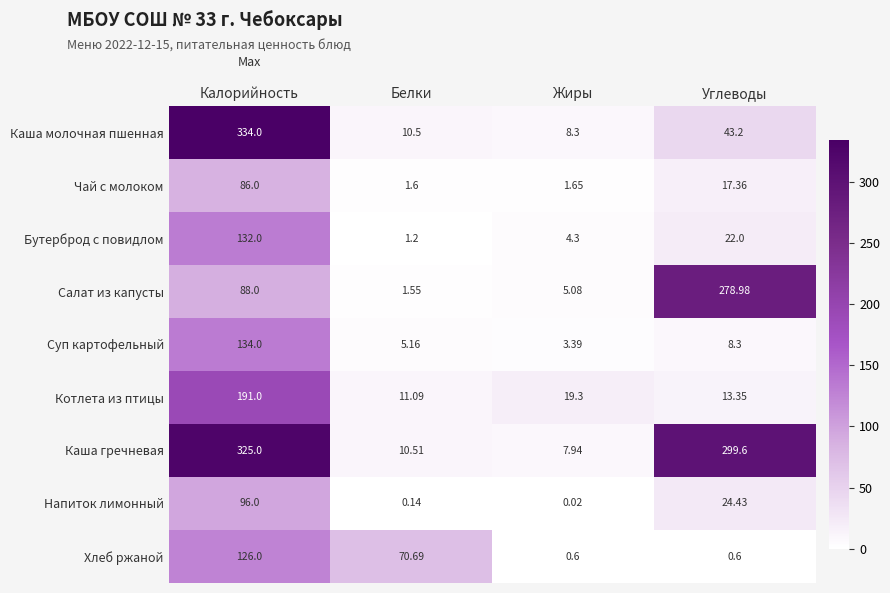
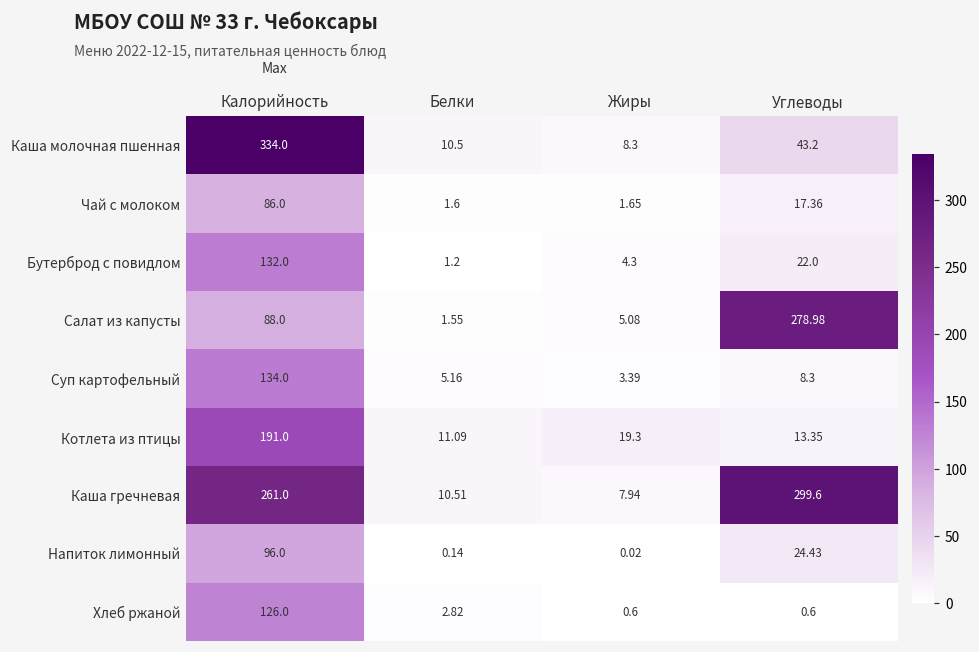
  {
    "Каша молочная пшенная": {
      "Калорийность": 334.0,
      "Белки": 10.5,
      "Жиры": 8.3,
      "Углеводы": 43.2
    },
    "Чай с молоком": {
      "Калорийность": 86.0,
      "Белки": 1.6,
      "Жиры": 1.65,
      "Углеводы": 17.36
    },
    "Бутерброд с повидлом": {
      "Калорийность": 132.0,
      "Белки": 1.2,
      "Жиры": 4.3,
      "Углеводы": 22.0
    },
    "Салат из капусты": {
      "Калорийность": 88.0,
      "Белки": 1.55,
      "Жиры": 5.08,
      "Углеводы": 278.98
    },
    "Суп картофельный": {
      "Калорийность": 134.0,
      "Белки": 5.16,
      "Жиры": 3.39,
      "Углеводы": 8.3
    },
    "Котлета из птицы": {
      "Калорийность": 191.0,
      "Белки": 11.09,
      "Жиры": 19.3,
      "Углеводы": 13.35
    },
    "Каша гречневая": {
-     "Калорийность": 325.0,
+     "Калорийность": 261.0,
      "Белки": 10.51,
      "Жиры": 7.94,
      "Углеводы": 299.6
    },
    "Напиток лимонный": {
      "Калорийность": 96.0,
      "Белки": 0.14,
      "Жиры": 0.02,
      "Углеводы": 24.43
    },
    "Хлеб ржаной": {
      "Калорийность": 126.0,
-     "Белки": 70.69,
+     "Белки": 2.82,
      "Жиры": 0.6,
      "Углеводы": 0.6
    }
  }
